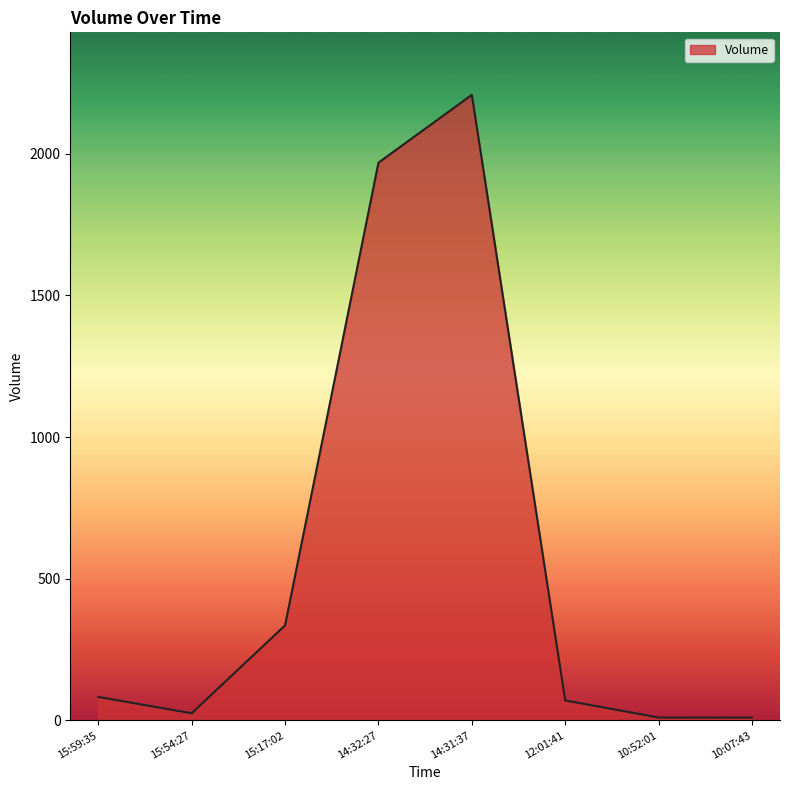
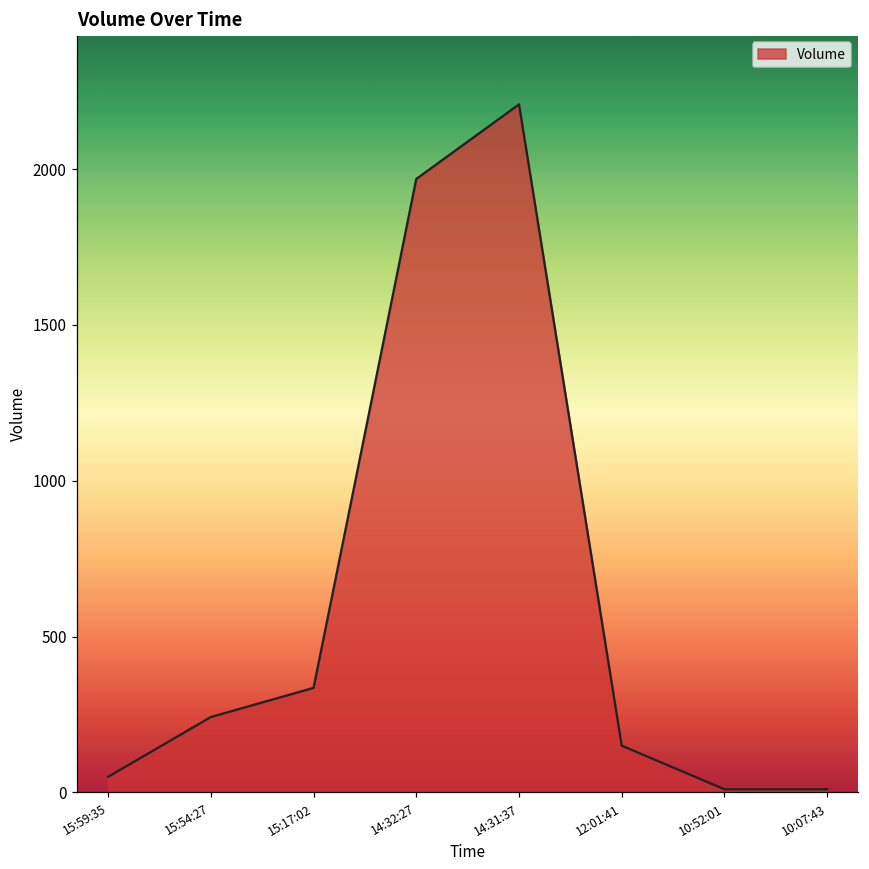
  {
-   "15:59:35": 80,
-   "15:54:27": 30,
+   "15:59:35": 50,
+   "15:54:27": 240,
    "15:17:02": 340,
    "14:32:27": 1970,
    "14:31:37": 2210,
-   "12:01:41": 70,
+   "12:01:41": 150,
    "10:52:01": 10,
    "10:07:43": 10
  }
